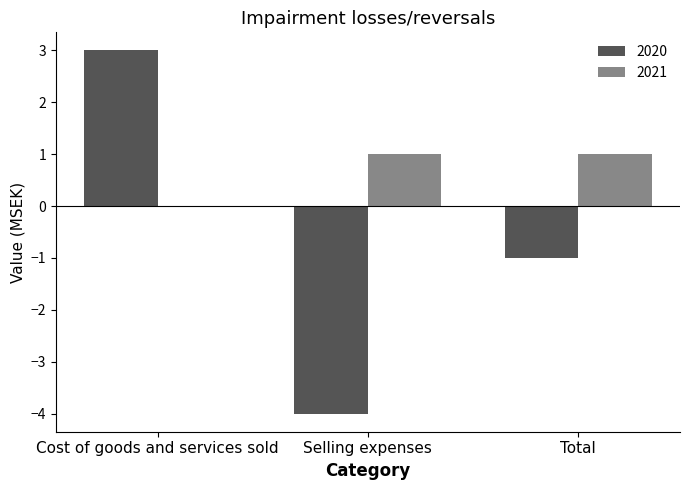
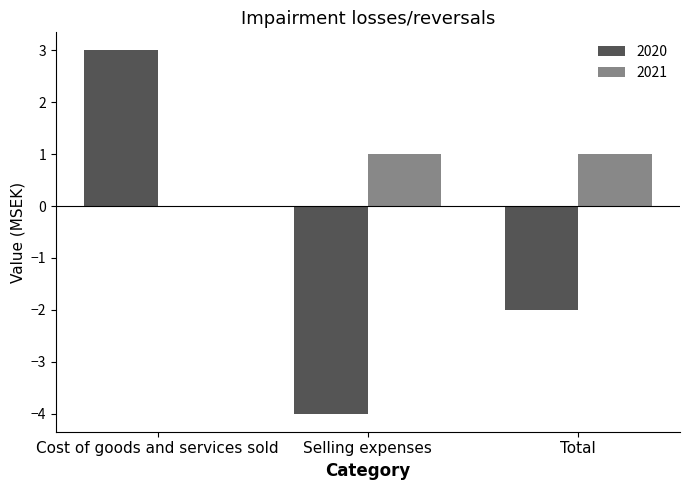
  {
    "2020": {
      "Cost of goods and services sold": 3,
      "Selling expenses": -4,
-     "Total": -1
+     "Total": -2
    },
    "2021": {
      "Cost of goods and services sold": 0,
      "Selling expenses": 1,
      "Total": 1
    }
  }
